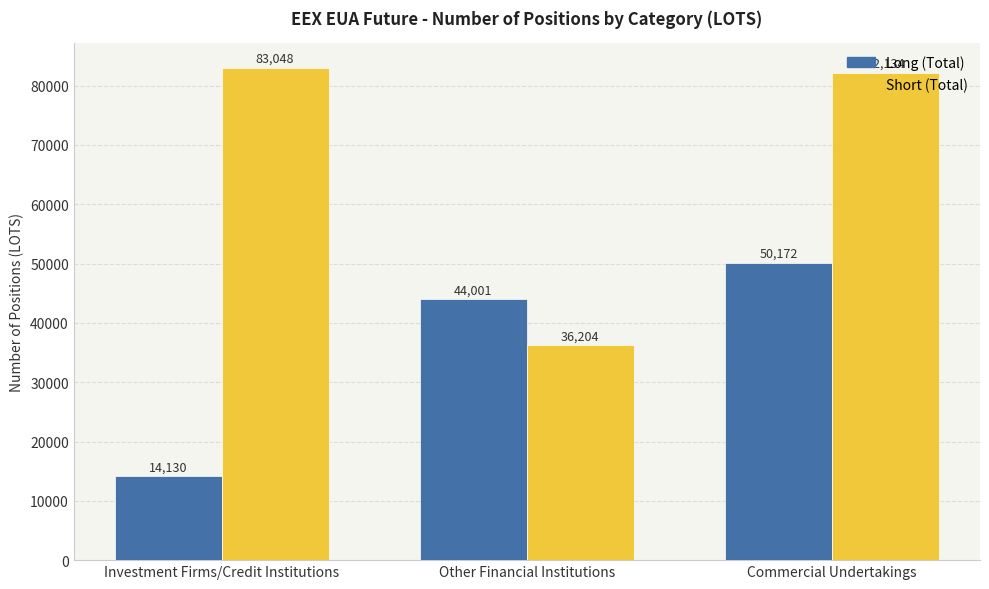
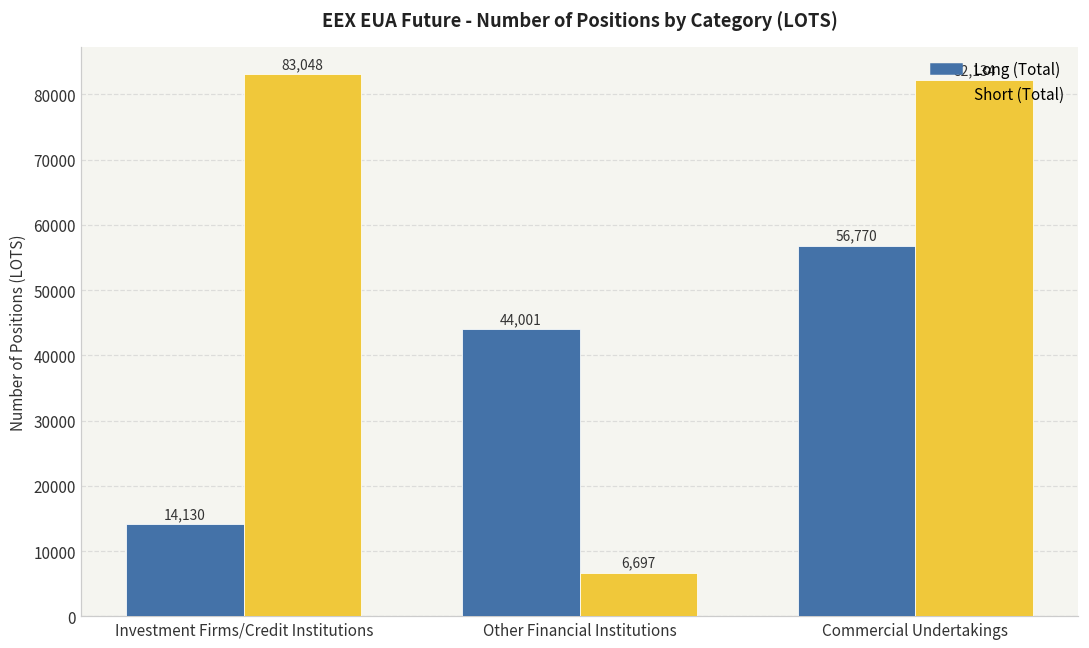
  {
    "Long (Total)": {
      "Investment Firms/Credit Institutions": "14,130",
      "Other Financial Institutions": "44,001",
-     "Commercial Undertakings": "50,172"
+     "Commercial Undertakings": "56,770"
    },
    "Short (Total)": {
      "Investment Firms/Credit Institutions": "83,048",
-     "Other Financial Institutions": "36,204",
+     "Other Financial Institutions": "6,697",
      "Commercial Undertakings": "82,134"
    }
  }
